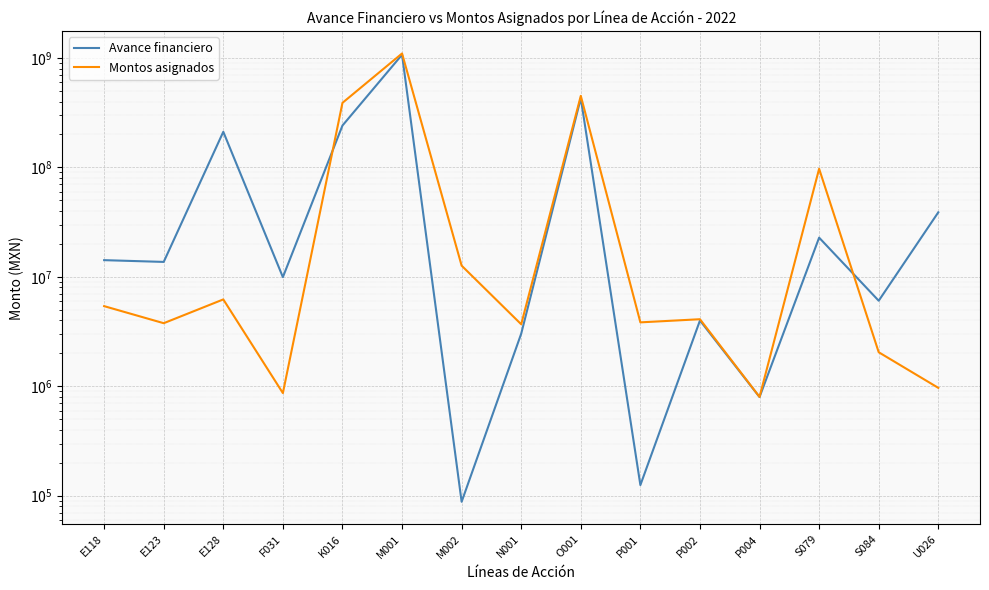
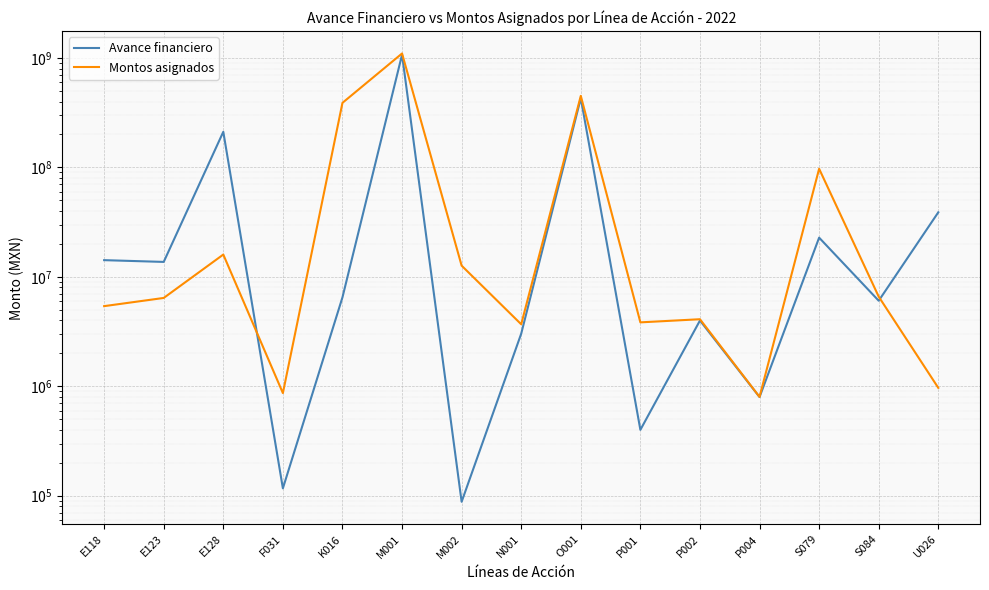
  {
    "Avance financiero": {
      "E118": 14000000,
      "E123": 14000000,
      "E128": 210000000,
-     "F031": 10000000,
-     "K016": 240000000,
+     "F031": 120000,
+     "K016": 7000000,
      "M002": 90000,
      "N001": 3000000,
-     "P001": 130000,
+     "P001": 400000,
      "S079": 23000000,
      "S084": 6000000,
      "U026": 39000000
    },
    "Montos asignados": {
      "E118": 5000000,
-     "E123": 3800000,
-     "E128": 6000000,
+     "E123": 6000000,
+     "E128": 16000000,
      "F031": 900000,
      "K016": 390000000,
      "M002": 13000000,
      "N001": 3700000,
      "P001": 3800000,
      "S079": 100000000,
-     "S084": 2000000,
+     "S084": 7000000,
      "U026": 1000000
    }
  }
